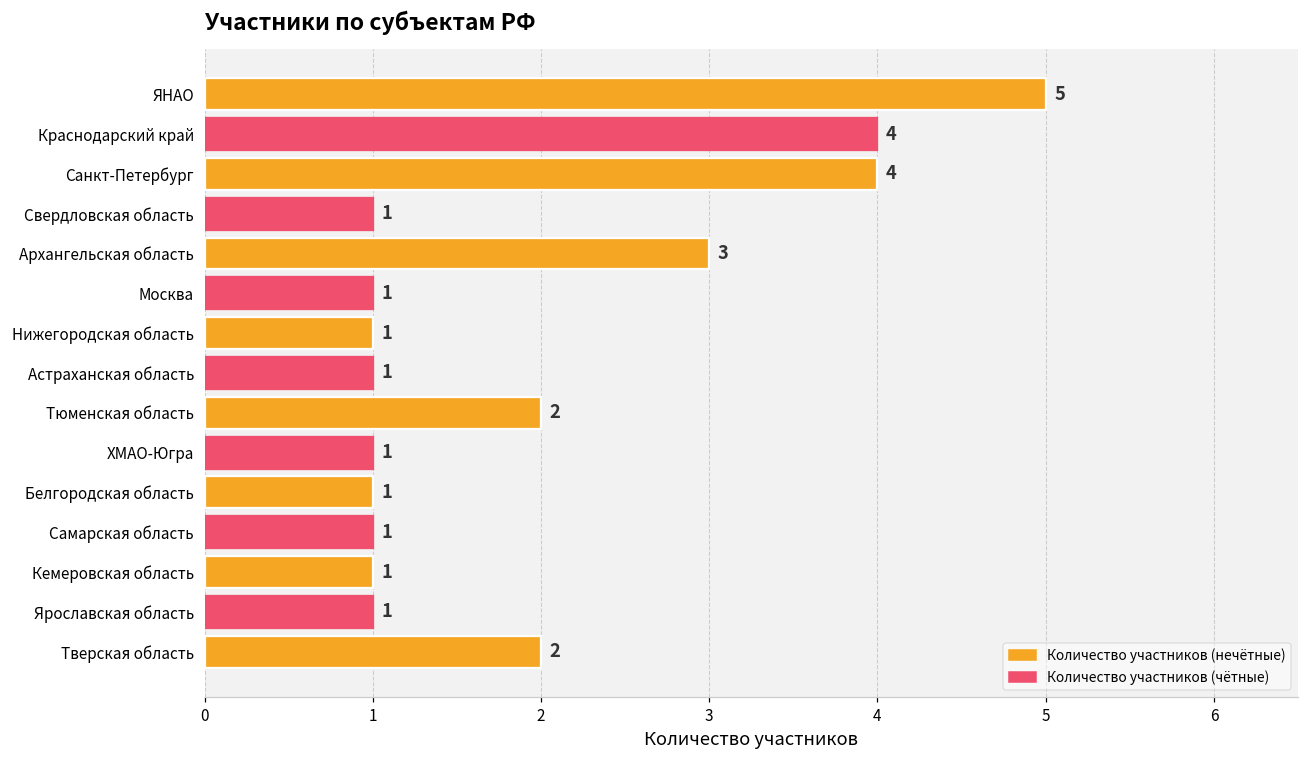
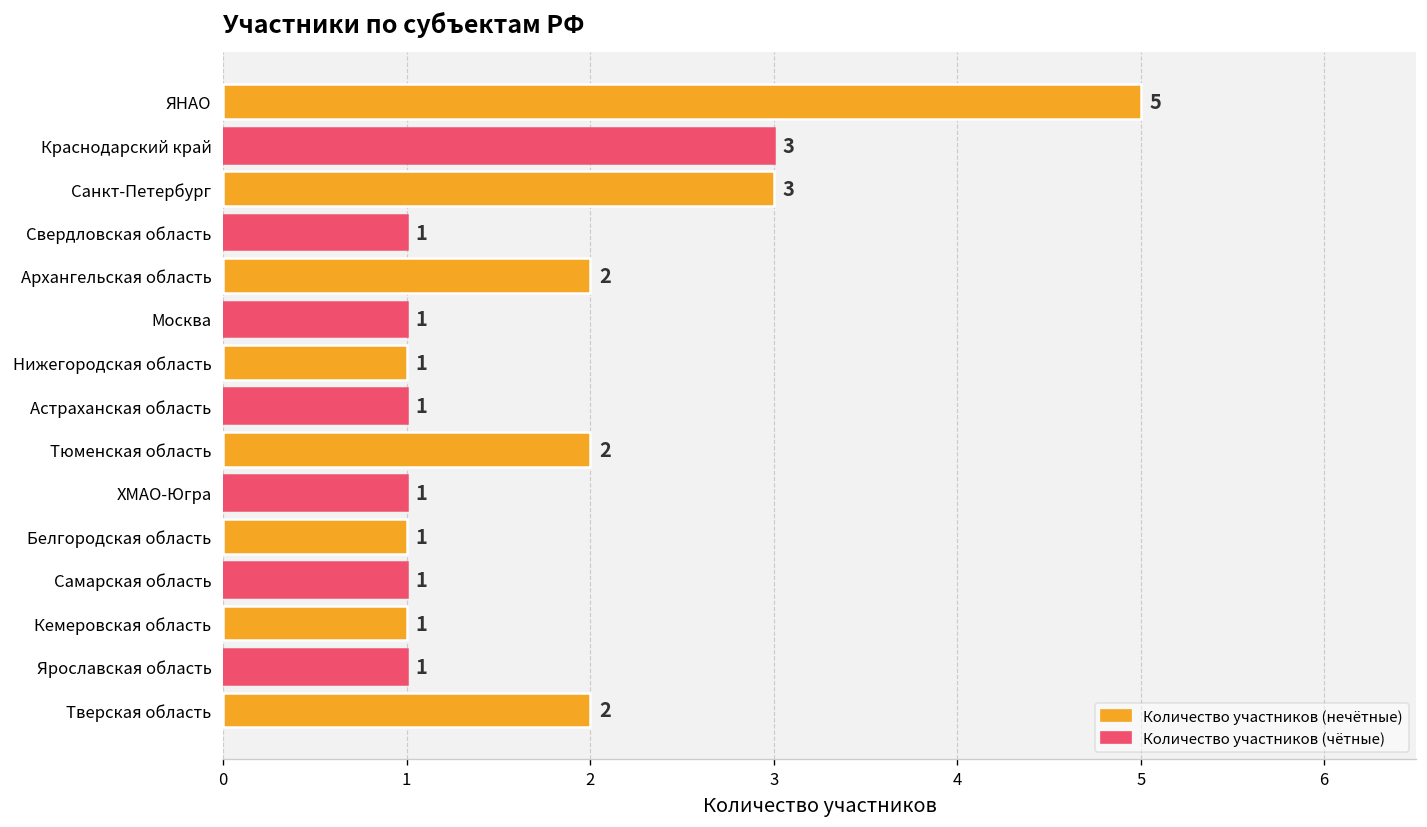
  {
    "ЯНАО": 5,
-   "Краснодарский край": 4,
-   "Санкт-Петербург": 4,
+   "Краснодарский край": 3,
+   "Санкт-Петербург": 3,
    "Свердловская область": 1,
-   "Архангельская область": 3,
+   "Архангельская область": 2,
    "Москва": 1,
    "Нижегородская область": 1,
    "Астраханская область": 1,
    "Тюменская область": 2,
    "ХМАО-Югра": 1,
    "Белгородская область": 1,
    "Самарская область": 1,
    "Кемеровская область": 1,
    "Ярославская область": 1,
    "Тверская область": 2
  }
